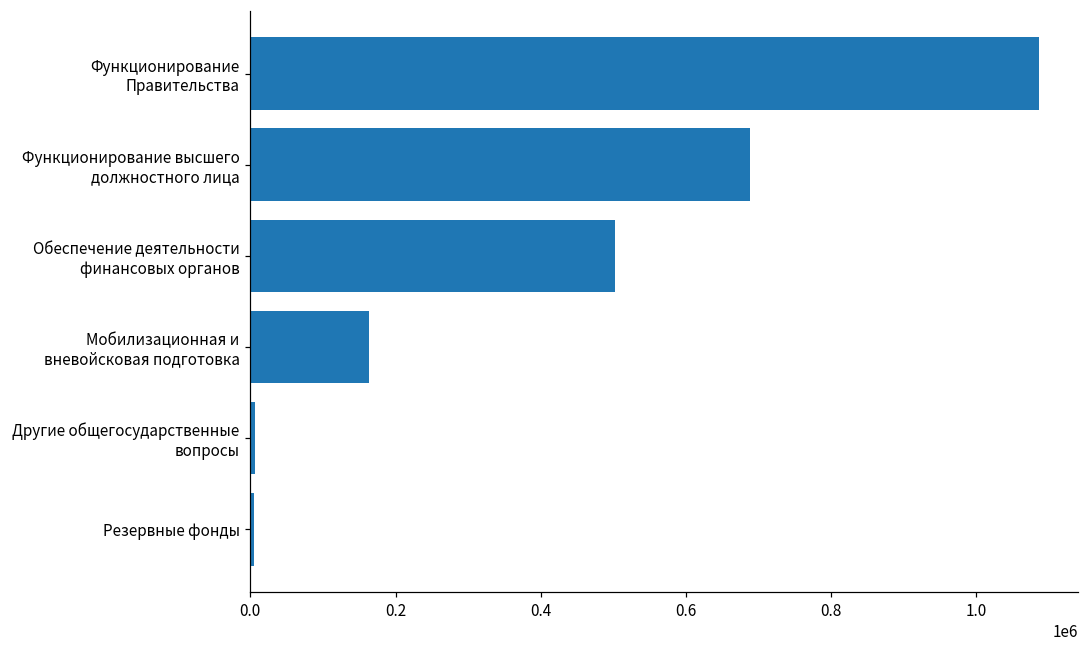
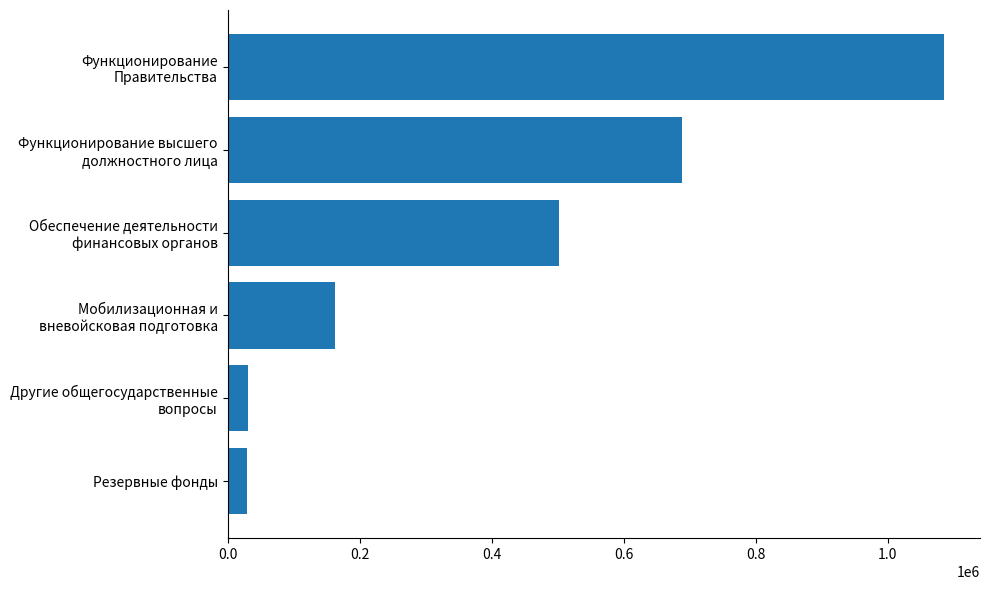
  {
    "Функционирование Правительства": 1090000,
    "Функционирование высшего должностного лица": 690000,
    "Обеспечение деятельности финансовых органов": 500000,
    "Мобилизационная и вневойсковая подготовка": 160000,
-   "Другие общегосударственные вопросы": 10000,
-   "Резервные фонды": 10000
+   "Другие общегосударственные вопросы": 30000,
+   "Резервные фонды": 30000
  }
